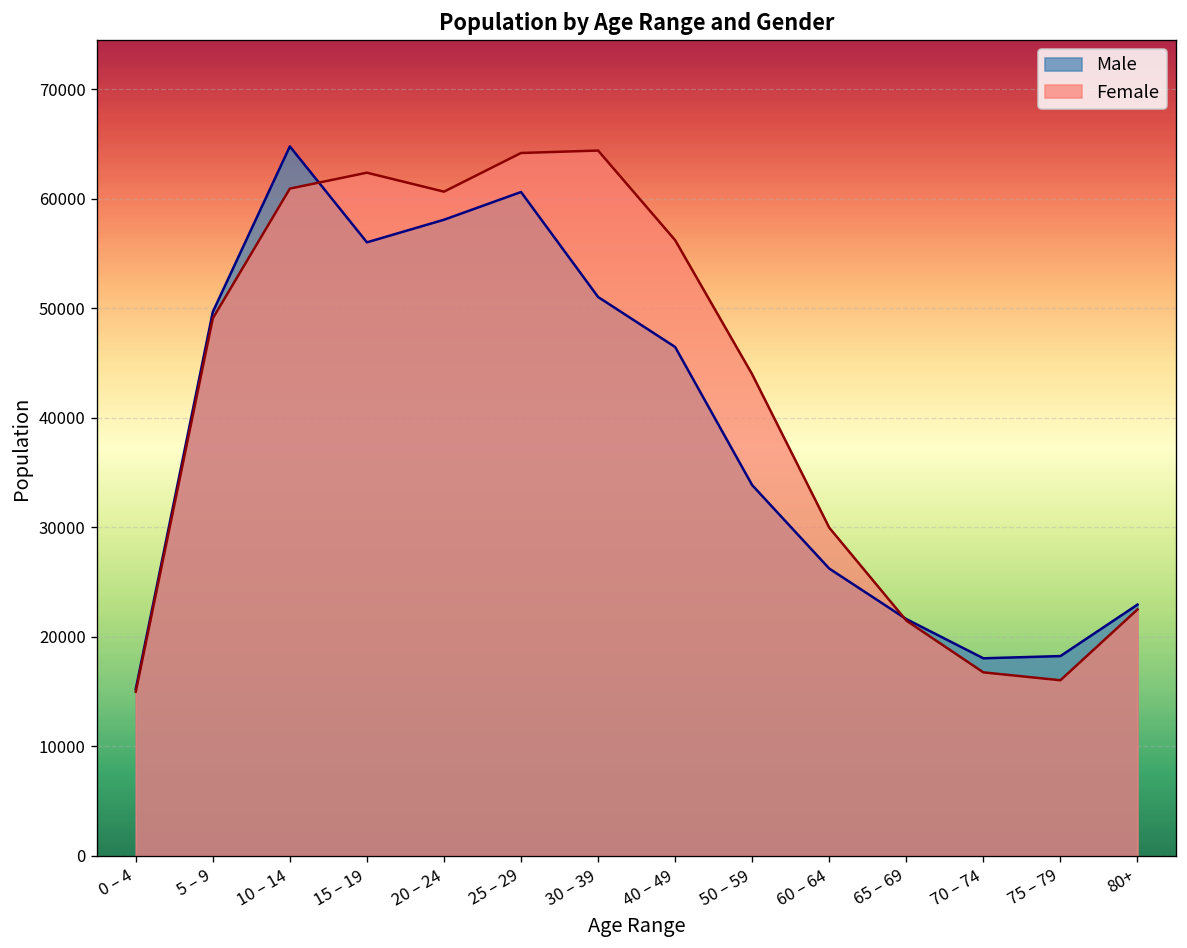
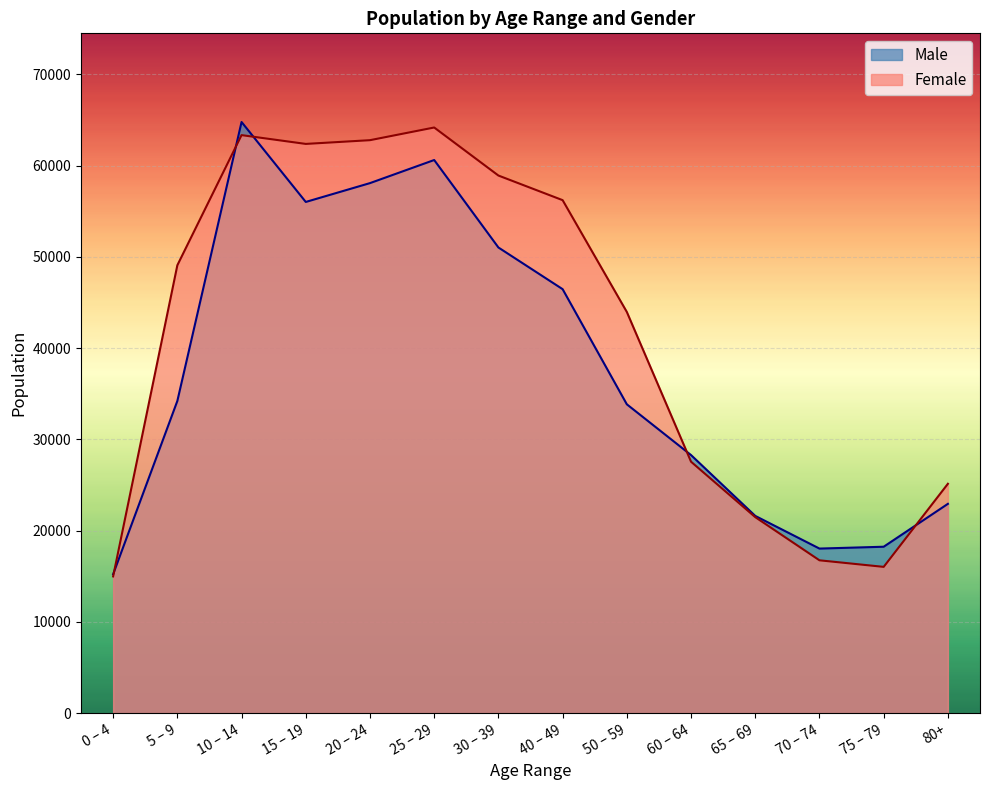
  {
    "Male": {
-     "5 – 9": 50000,
+     "5 – 9": 34000,
      "10 – 14": 65000,
      "15 – 19": 56000,
      "20 – 24": 58000,
      "25 – 29": 61000,
      "30 – 39": 51000,
      "40 – 49": 46000,
      "50 – 59": 34000,
-     "60 – 64": 26000,
+     "60 – 64": 28000,
      "70 – 74": 18000,
      "75 – 79": 18000,
      "80+": 23000
    },
    "Female": {
      "5 – 9": 49000,
-     "10 – 14": 61000,
+     "10 – 14": 63000,
      "15 – 19": 62000,
-     "20 – 24": 61000,
+     "20 – 24": 63000,
      "25 – 29": 64000,
-     "30 – 39": 64000,
+     "30 – 39": 59000,
      "40 – 49": 56000,
      "50 – 59": 44000,
-     "60 – 64": 30000,
+     "60 – 64": 28000,
      "70 – 74": 17000,
      "75 – 79": 16000,
-     "80+": 23000
+     "80+": 25000
    }
  }
